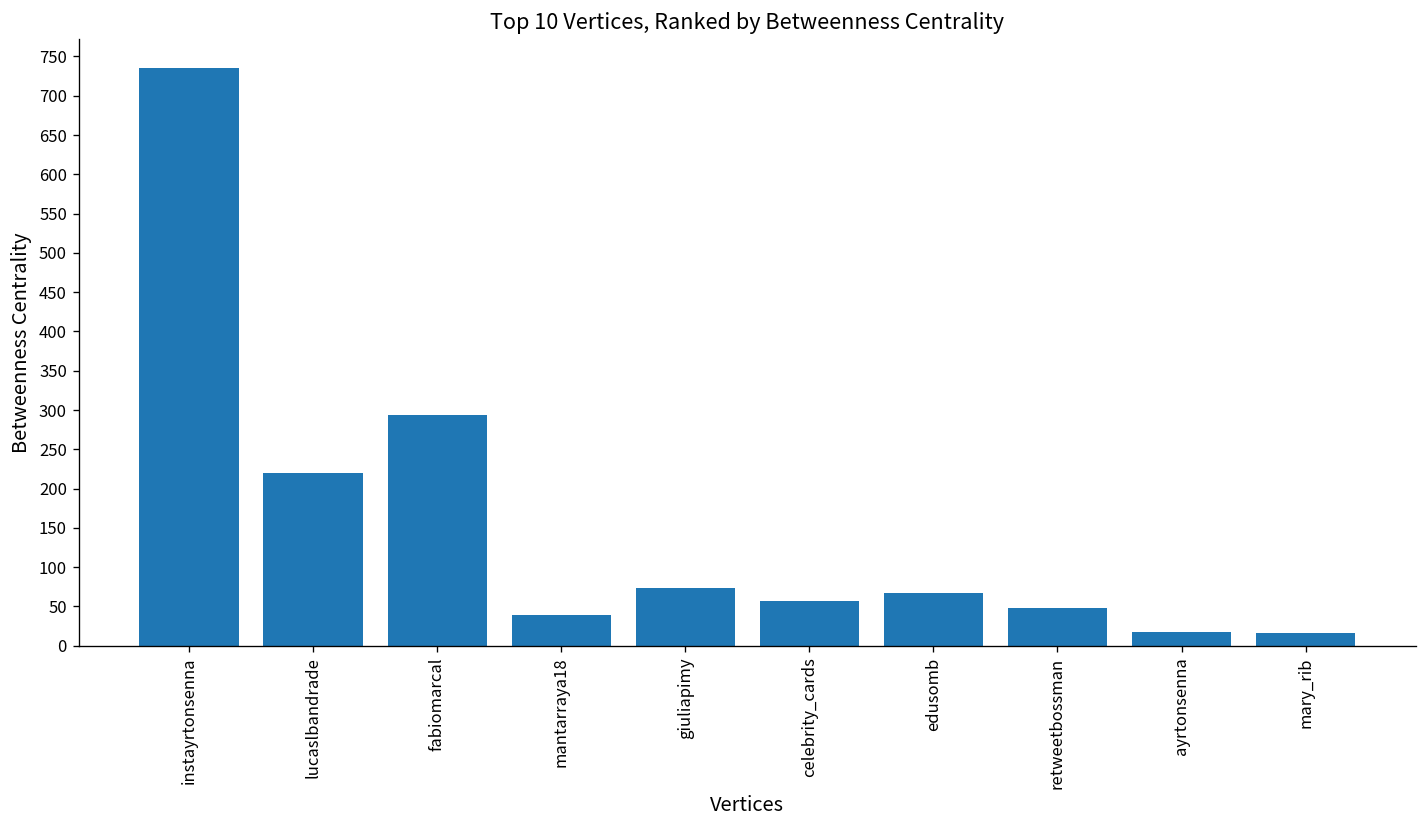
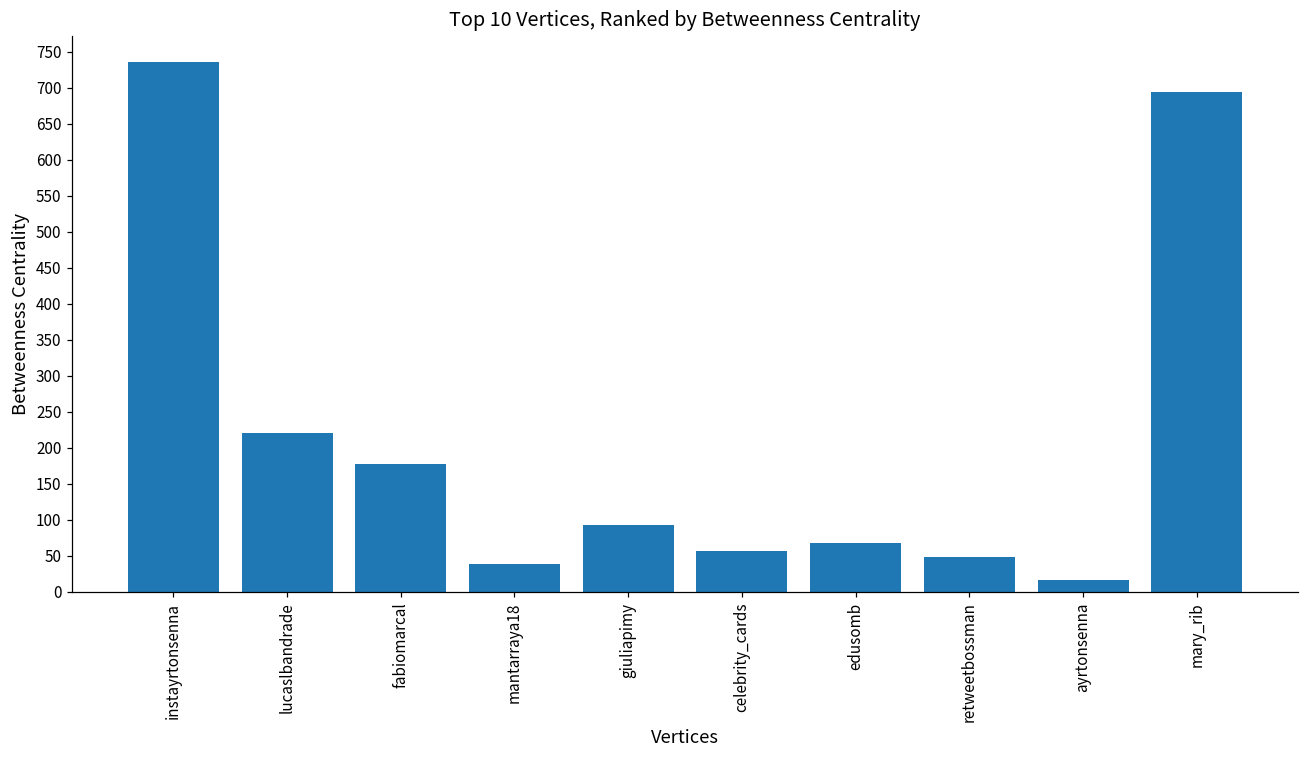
  {
    "instayrtonsenna": 740,
    "lucaslbandrade": 220,
-   "fabiomarcal": 290,
+   "fabiomarcal": 180,
    "mantarraya18": 40,
-   "giuliapimy": 70,
+   "giuliapimy": 90,
    "celebrity_cards": 60,
    "edusomb": 70,
    "retweetbossman": 50,
    "ayrtonsenna": 20,
-   "mary_rib": 20
+   "mary_rib": 690
  }
